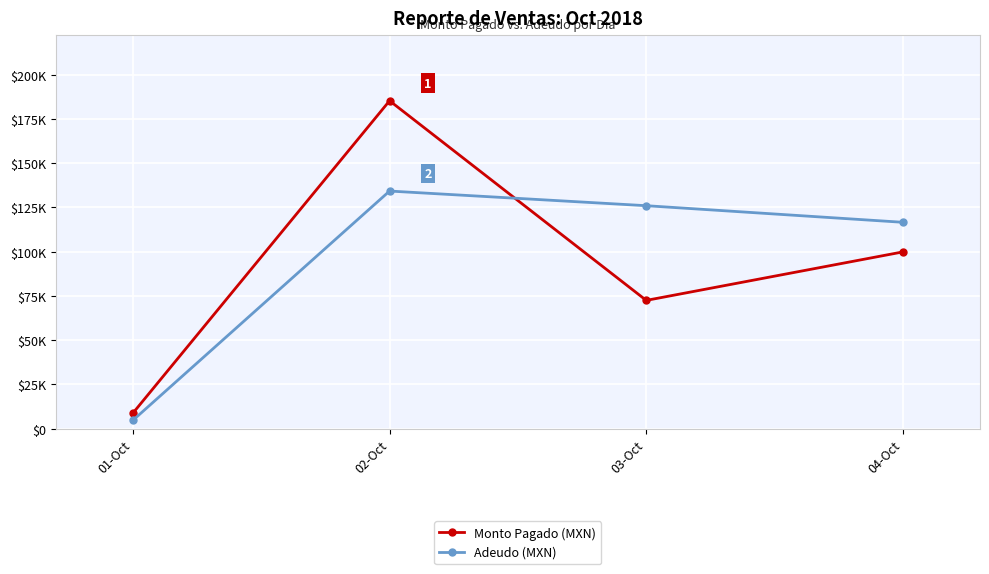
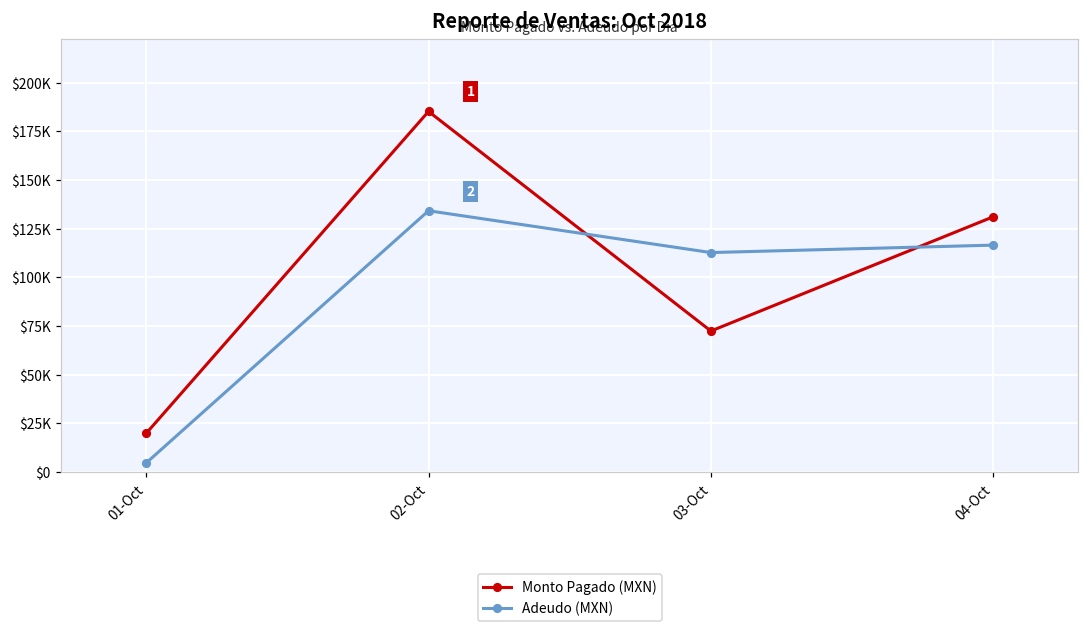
  {
    "Monto Pagado (MXN)": {
-     "01-Oct": "$9000",
+     "01-Oct": "$20000",
      "02-Oct": "$185000",
      "03-Oct": "$72000",
-     "04-Oct": "$100000"
+     "04-Oct": "$131000"
    },
    "Adeudo (MXN)": {
      "01-Oct": "$5000",
      "02-Oct": "$134000",
-     "03-Oct": "$126000",
+     "03-Oct": "$113000",
      "04-Oct": "$117000"
    }
  }
